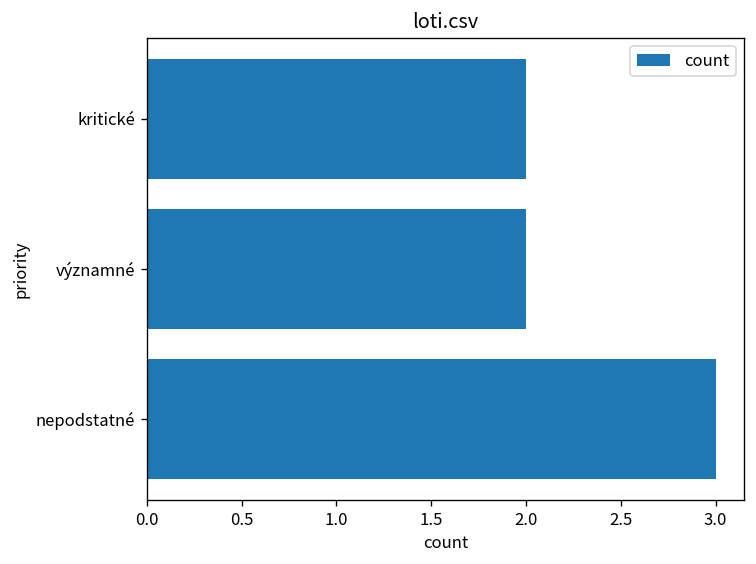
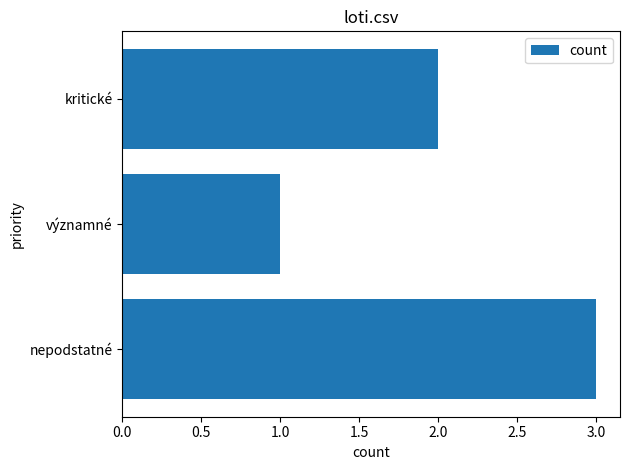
  {
    "kritické": 2,
-   "významné": 2,
+   "významné": 1,
    "nepodstatné": 3
  }
